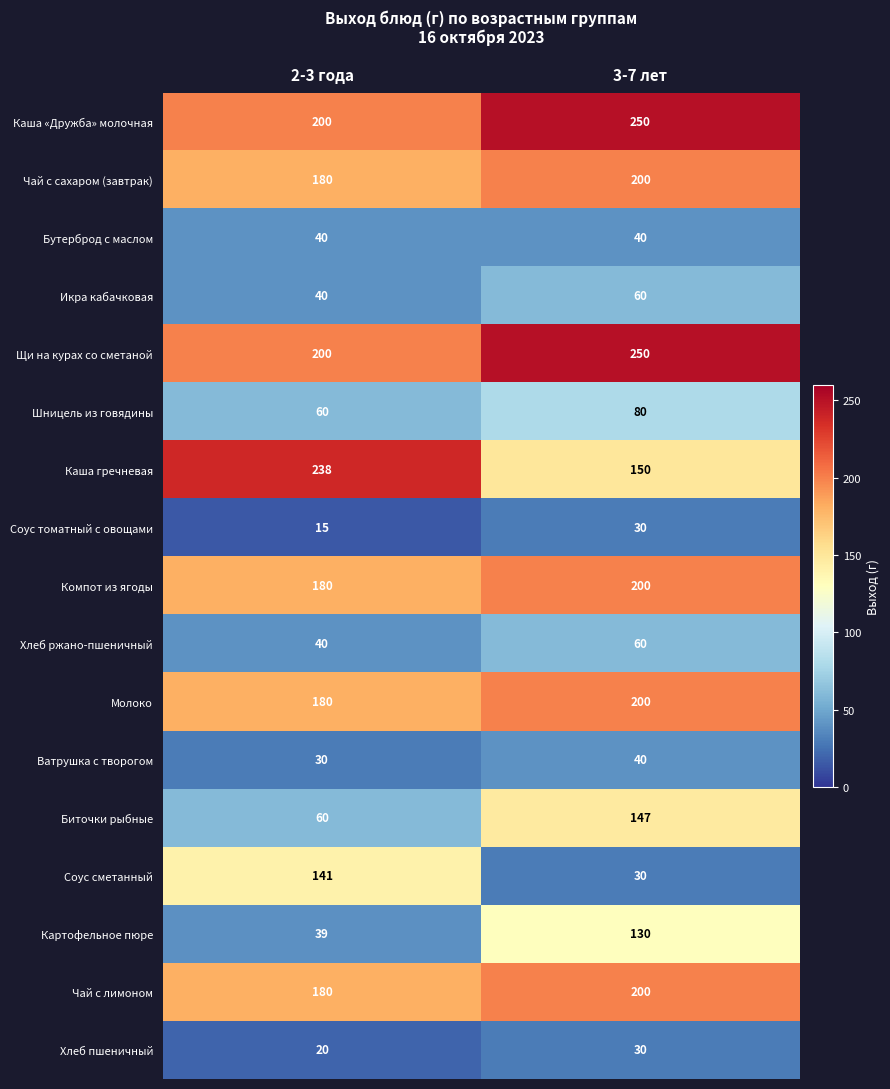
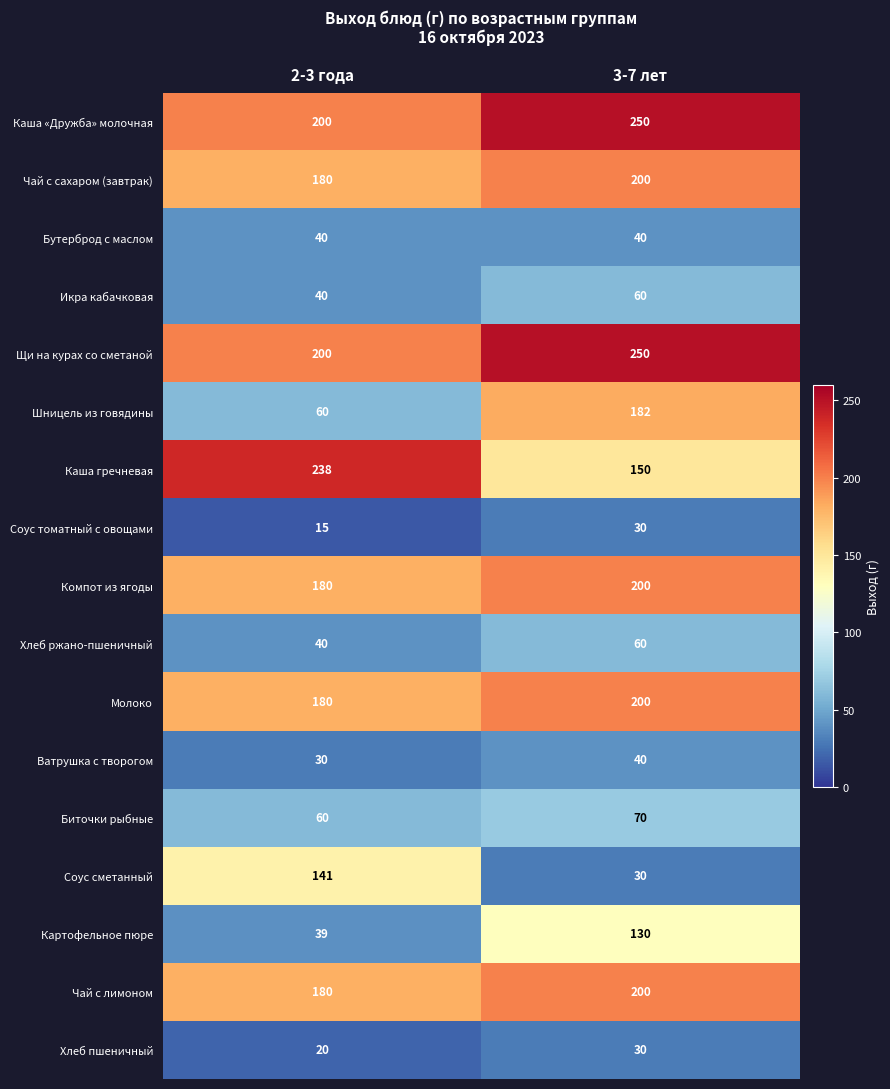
  {
    "Каша «Дружба» молочная": {
      "2-3 года": 200,
      "3-7 лет": 250
    },
    "Чай с сахаром (завтрак)": {
      "2-3 года": 180,
      "3-7 лет": 200
    },
    "Бутерброд с маслом": {
      "2-3 года": 40,
      "3-7 лет": 40
    },
    "Икра кабачковая": {
      "2-3 года": 40,
      "3-7 лет": 60
    },
    "Щи на курах со сметаной": {
      "2-3 года": 200,
      "3-7 лет": 250
    },
    "Шницель из говядины": {
      "2-3 года": 60,
-     "3-7 лет": 80
+     "3-7 лет": 182
    },
    "Каша гречневая": {
      "2-3 года": 238,
      "3-7 лет": 150
    },
    "Соус томатный с овощами": {
      "2-3 года": 15,
      "3-7 лет": 30
    },
    "Компот из ягоды": {
      "2-3 года": 180,
      "3-7 лет": 200
    },
    "Хлеб ржано-пшеничный": {
      "2-3 года": 40,
      "3-7 лет": 60
    },
    "Молоко": {
      "2-3 года": 180,
      "3-7 лет": 200
    },
    "Ватрушка с творогом": {
      "2-3 года": 30,
      "3-7 лет": 40
    },
    "Биточки рыбные": {
      "2-3 года": 60,
-     "3-7 лет": 147
+     "3-7 лет": 70
    },
    "Соус сметанный": {
      "2-3 года": 141,
      "3-7 лет": 30
    },
    "Картофельное пюре": {
      "2-3 года": 39,
      "3-7 лет": 130
    },
    "Чай с лимоном": {
      "2-3 года": 180,
      "3-7 лет": 200
    },
    "Хлеб пшеничный": {
      "2-3 года": 20,
      "3-7 лет": 30
    }
  }
